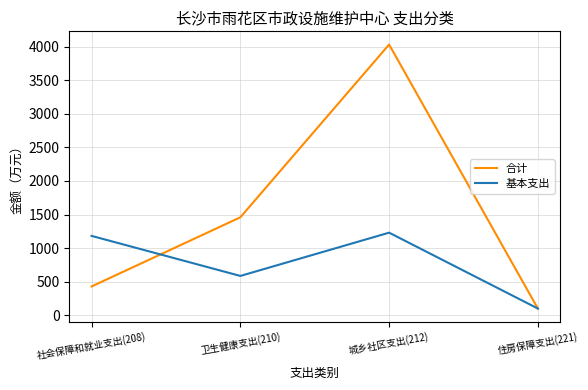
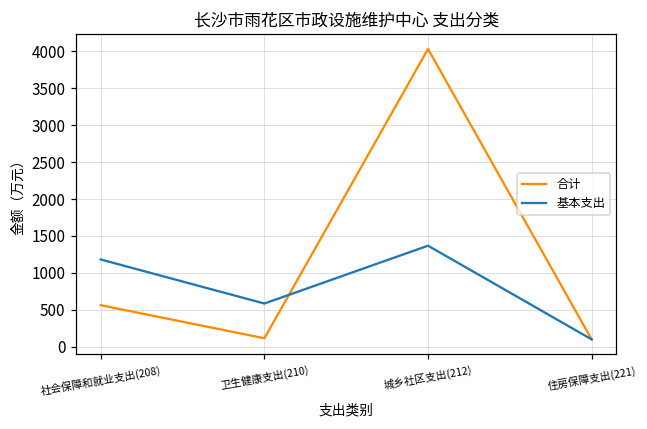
  {
    "合计": {
-     "社会保障和就业支出(208)": 400,
-     "卫生健康支出(210)": 1500,
+     "社会保障和就业支出(208)": 600,
+     "卫生健康支出(210)": 100,
      "城乡社区支出(212)": 4000
    },
    "基本支出": {
      "社会保障和就业支出(208)": 1200,
      "卫生健康支出(210)": 600,
-     "城乡社区支出(212)": 1200
+     "城乡社区支出(212)": 1400
    }
  }
